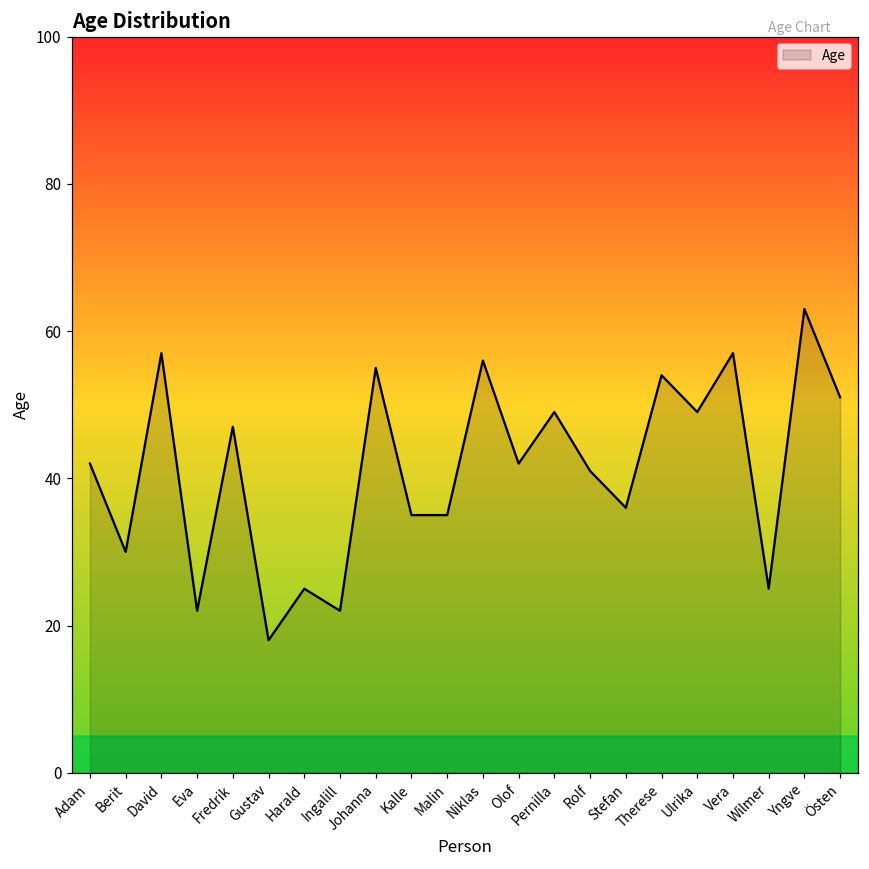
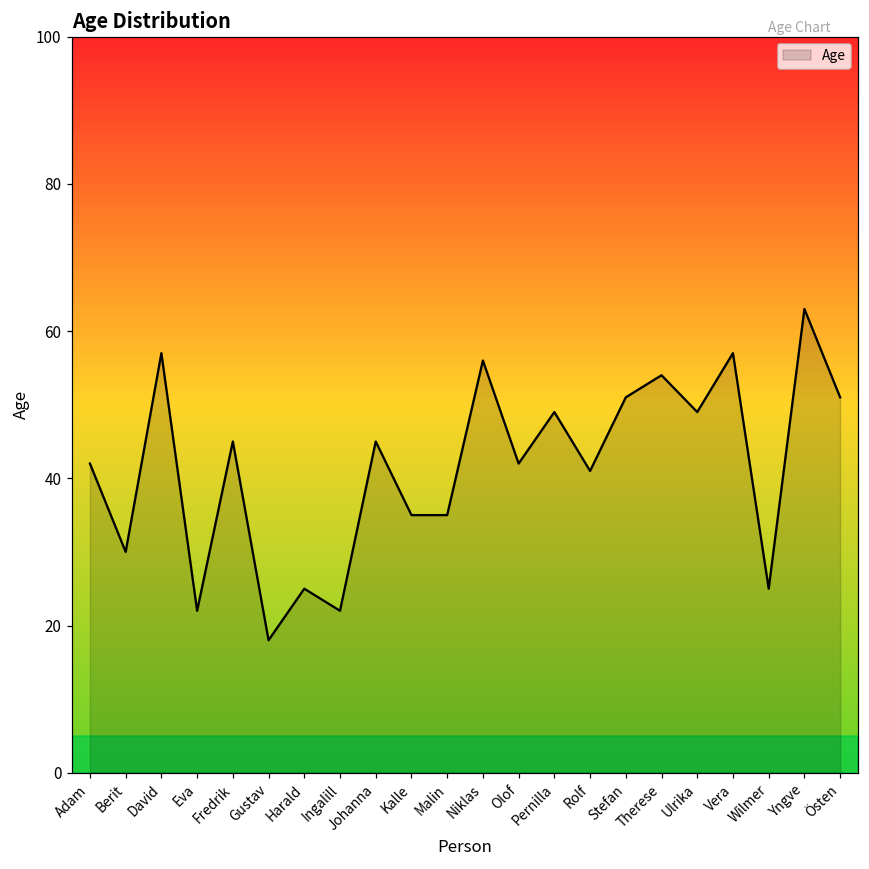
  {
    "Adam": 42,
    "Berit": 30,
    "David": 57,
    "Eva": 22,
-   "Fredrik": 47,
+   "Fredrik": 45,
    "Gustav": 18,
    "Harald": 25,
    "Ingalill": 22,
-   "Johanna": 55,
+   "Johanna": 45,
    "Kalle": 35,
    "Malin": 35,
    "Niklas": 56,
    "Olof": 42,
    "Pernilla": 49,
    "Rolf": 41,
-   "Stefan": 36,
+   "Stefan": 51,
    "Therese": 54,
    "Ulrika": 49,
    "Vera": 57,
    "Wilmer": 25,
    "Yngve": 63,
    "Östen": 51
  }
